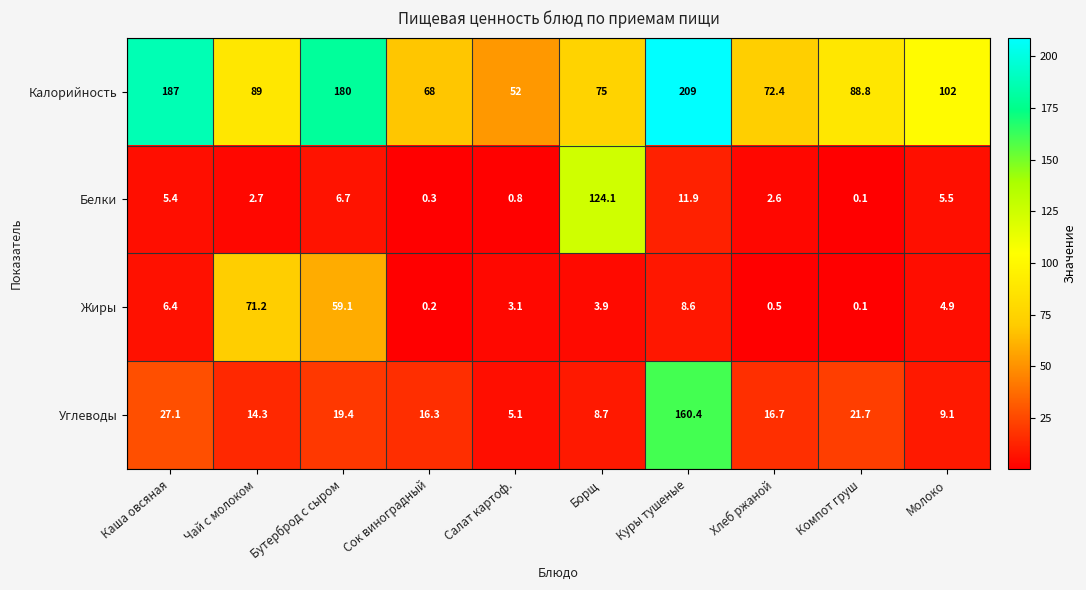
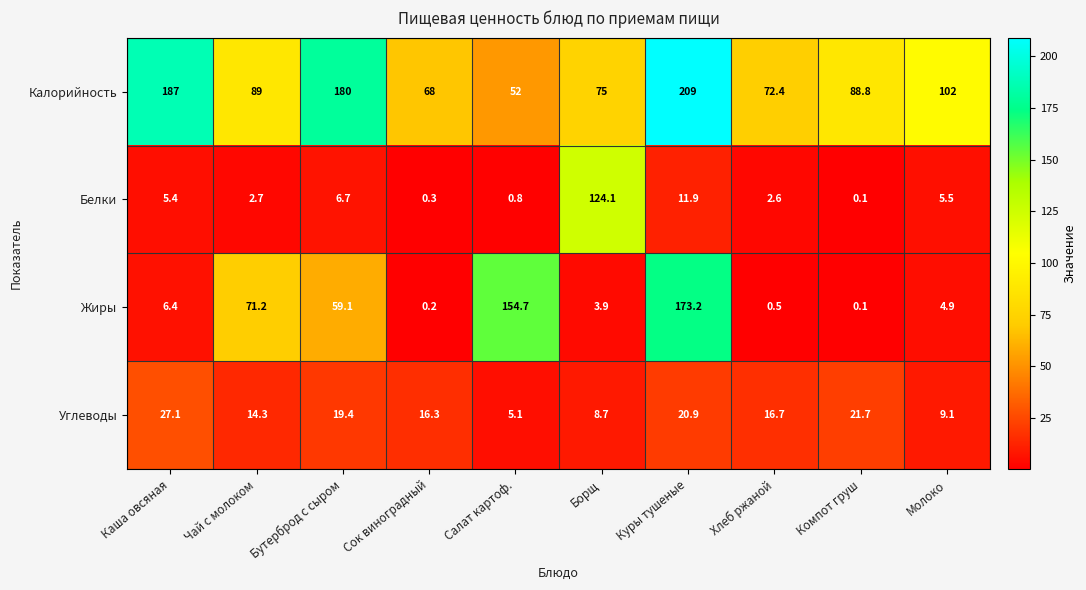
  {
    "Калорийность": {
      "Каша овсяная": 187,
      "Чай с молоком": 89,
      "Бутерброд с сыром": 180,
      "Сок виноградный": 68,
      "Салат картоф.": 52,
      "Борщ": 75,
      "Куры тушеные": 209,
      "Хлеб ржаной": 72.4,
      "Компот груш": 88.8,
      "Молоко": 102
    },
    "Белки": {
      "Каша овсяная": 5.4,
      "Чай с молоком": 2.7,
      "Бутерброд с сыром": 6.7,
      "Сок виноградный": 0.3,
      "Салат картоф.": 0.8,
      "Борщ": 124.1,
      "Куры тушеные": 11.9,
      "Хлеб ржаной": 2.6,
      "Компот груш": 0.1,
      "Молоко": 5.5
    },
    "Жиры": {
      "Каша овсяная": 6.4,
      "Чай с молоком": 71.2,
      "Бутерброд с сыром": 59.1,
      "Сок виноградный": 0.2,
-     "Салат картоф.": 3.1,
+     "Салат картоф.": 154.7,
      "Борщ": 3.9,
-     "Куры тушеные": 8.6,
+     "Куры тушеные": 173.2,
      "Хлеб ржаной": 0.5,
      "Компот груш": 0.1,
      "Молоко": 4.9
    },
    "Углеводы": {
      "Каша овсяная": 27.1,
      "Чай с молоком": 14.3,
      "Бутерброд с сыром": 19.4,
      "Сок виноградный": 16.3,
      "Салат картоф.": 5.1,
      "Борщ": 8.7,
-     "Куры тушеные": 160.4,
+     "Куры тушеные": 20.9,
      "Хлеб ржаной": 16.7,
      "Компот груш": 21.7,
      "Молоко": 9.1
    }
  }
